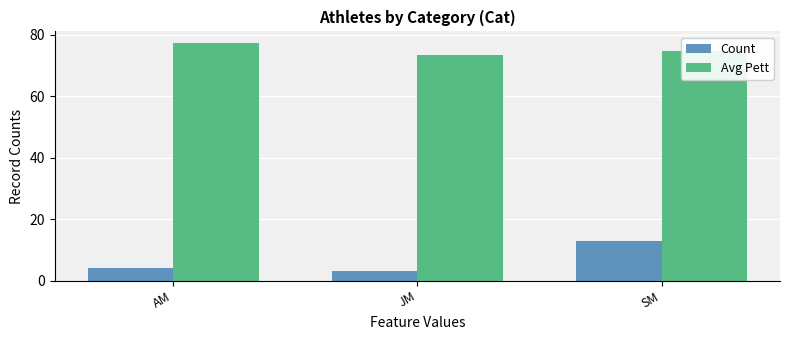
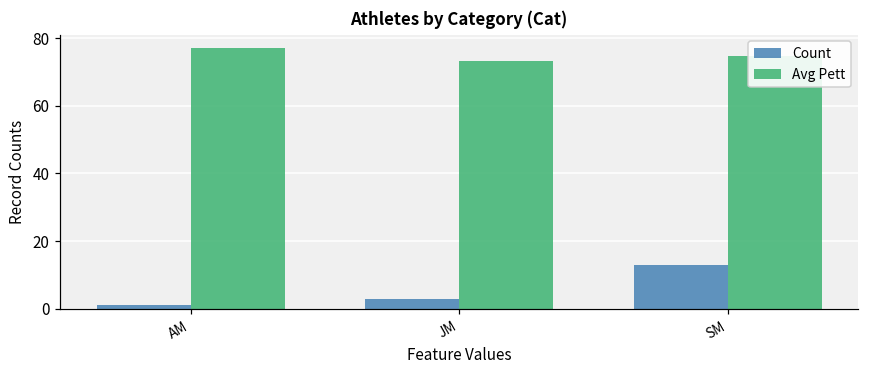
  {
    "Count": {
-     "AM": 4,
+     "AM": 1,
      "JM": 3,
      "SM": 13
    },
    "Avg Pett": {
      "AM": 77,
      "JM": 73
    }
  }
